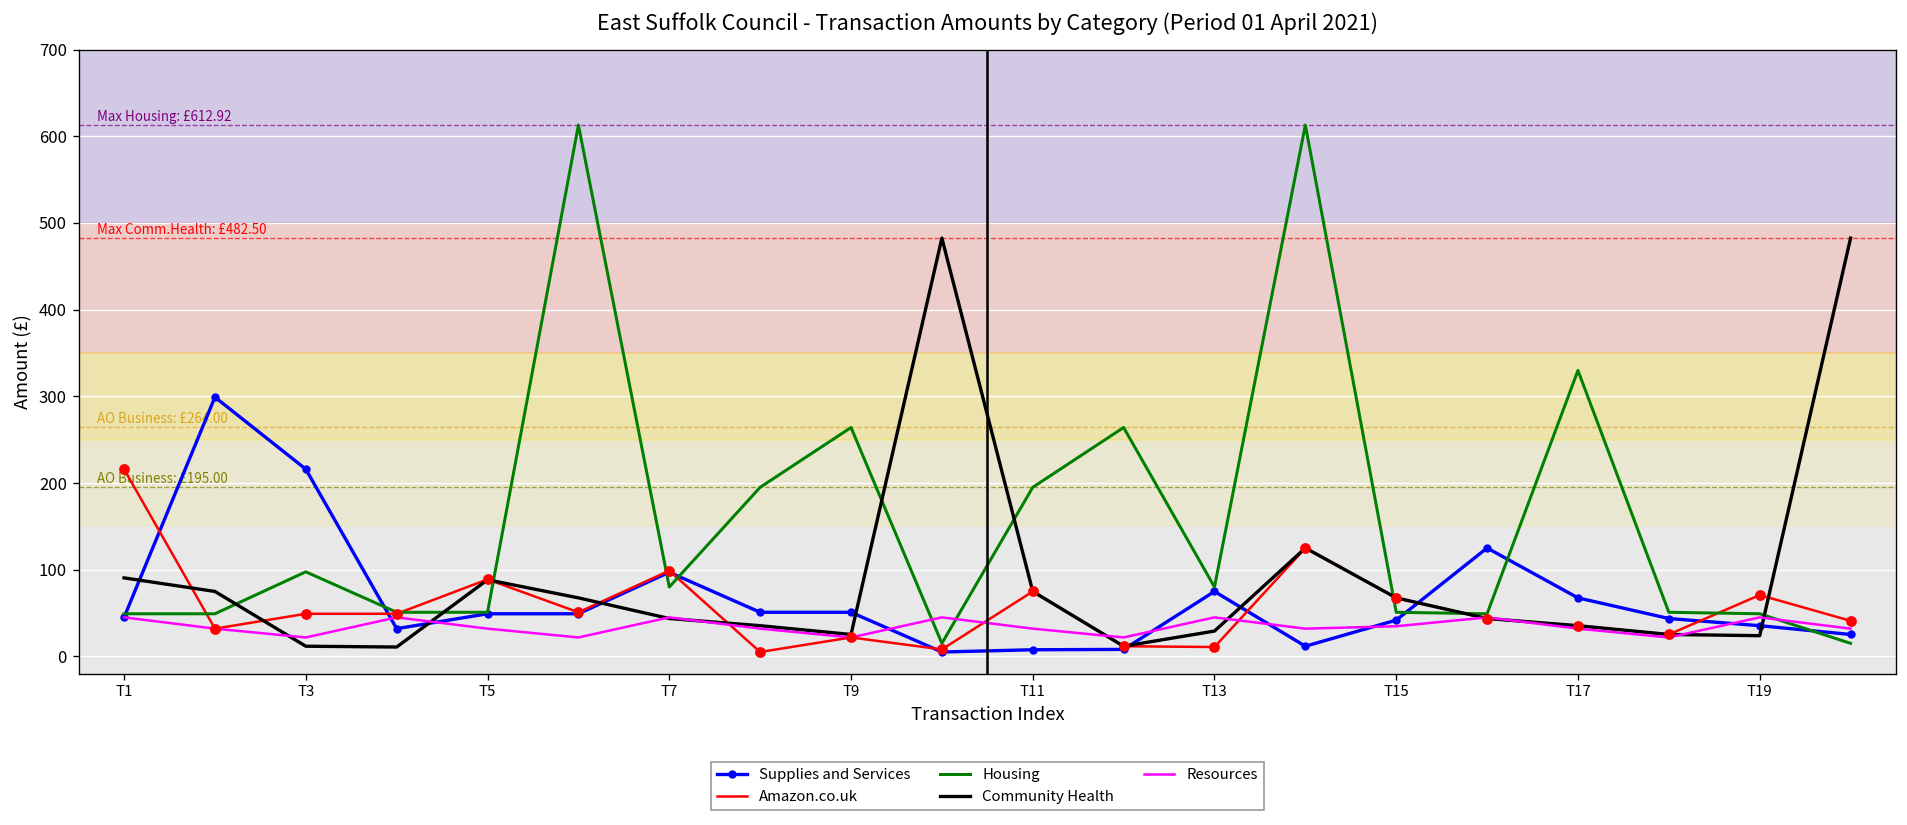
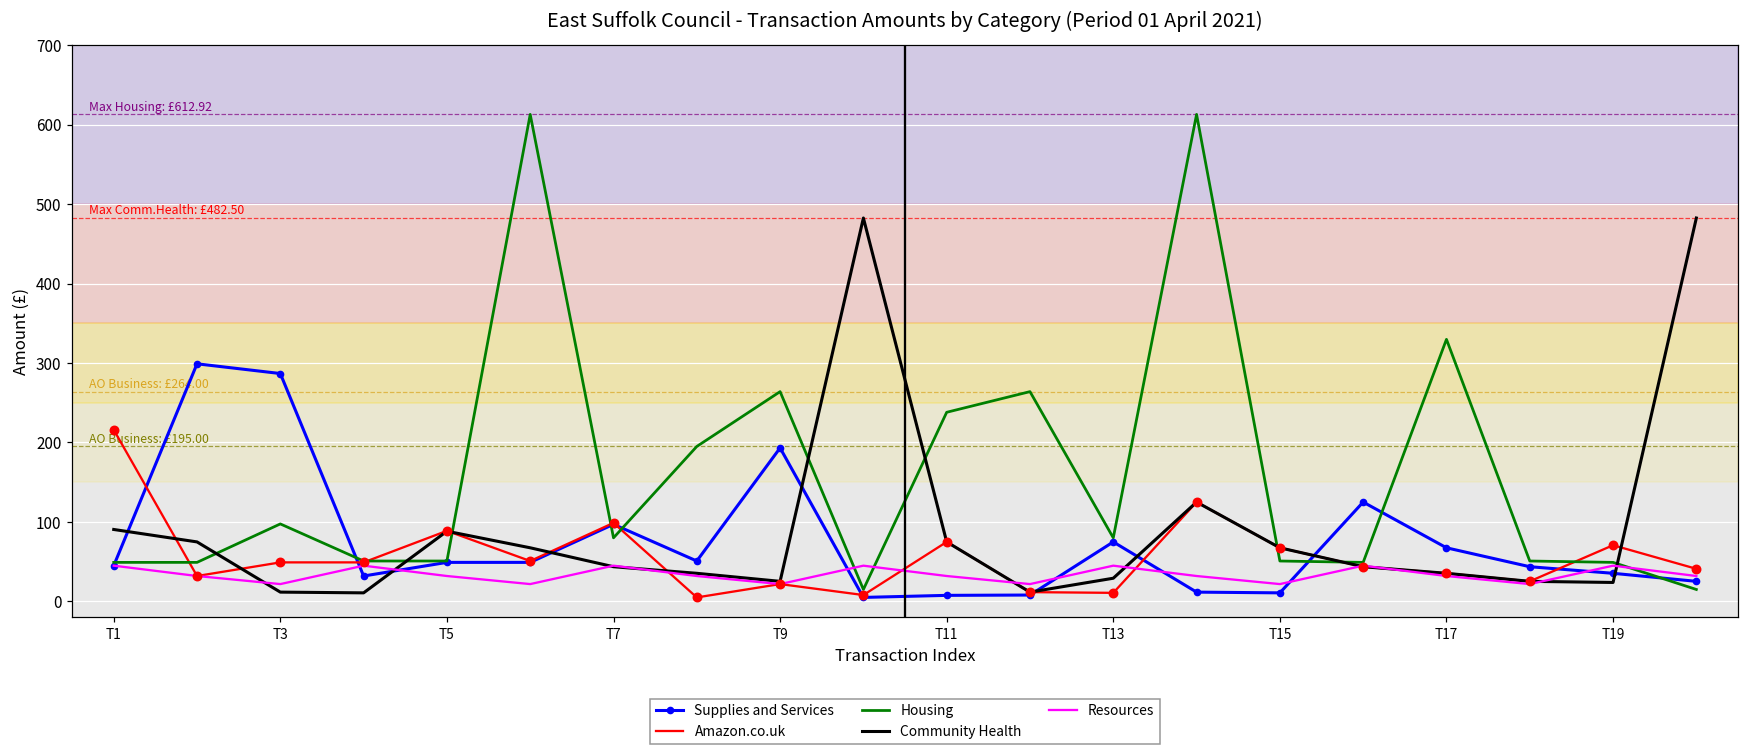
  {
    "Supplies and Services": {
-     "T3": 220,
-     "T9": 50,
+     "T3": 290,
+     "T9": 190,
      "T11": 10,
      "T13": 70,
-     "T15": 40,
+     "T15": 10,
      "T17": 70,
      "T19": 40
    },
    "Amazon.co.uk": {
      "T3": 50,
      "T13": 10,
      "T19": 70
    },
    "Housing": {
      "T1": 50,
      "T3": 100,
      "T7": 80,
      "T9": 260,
-     "T11": 200,
+     "T11": 240,
      "T13": 80,
      "T15": 50,
      "T17": 330,
      "T19": 50
    },
    "Community Health": {
      "T1": 90,
      "T3": 10,
      "T13": 30,
      "T19": 20
    },
    "Resources": {
      "T3": 20,
      "T5": 30,
      "T11": 30,
      "T13": 40,
-     "T15": 30,
+     "T15": 20,
      "T19": 40
    }
  }
